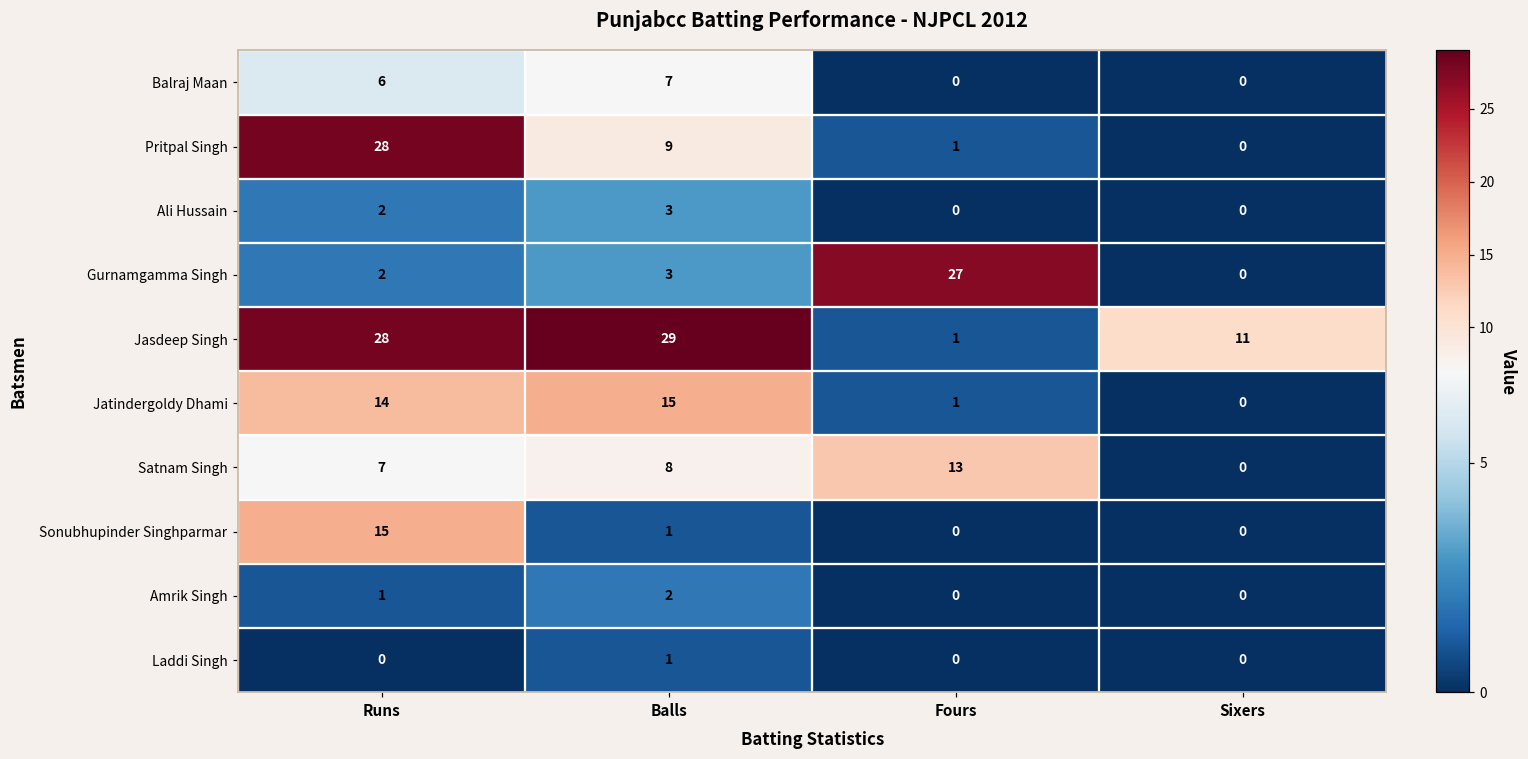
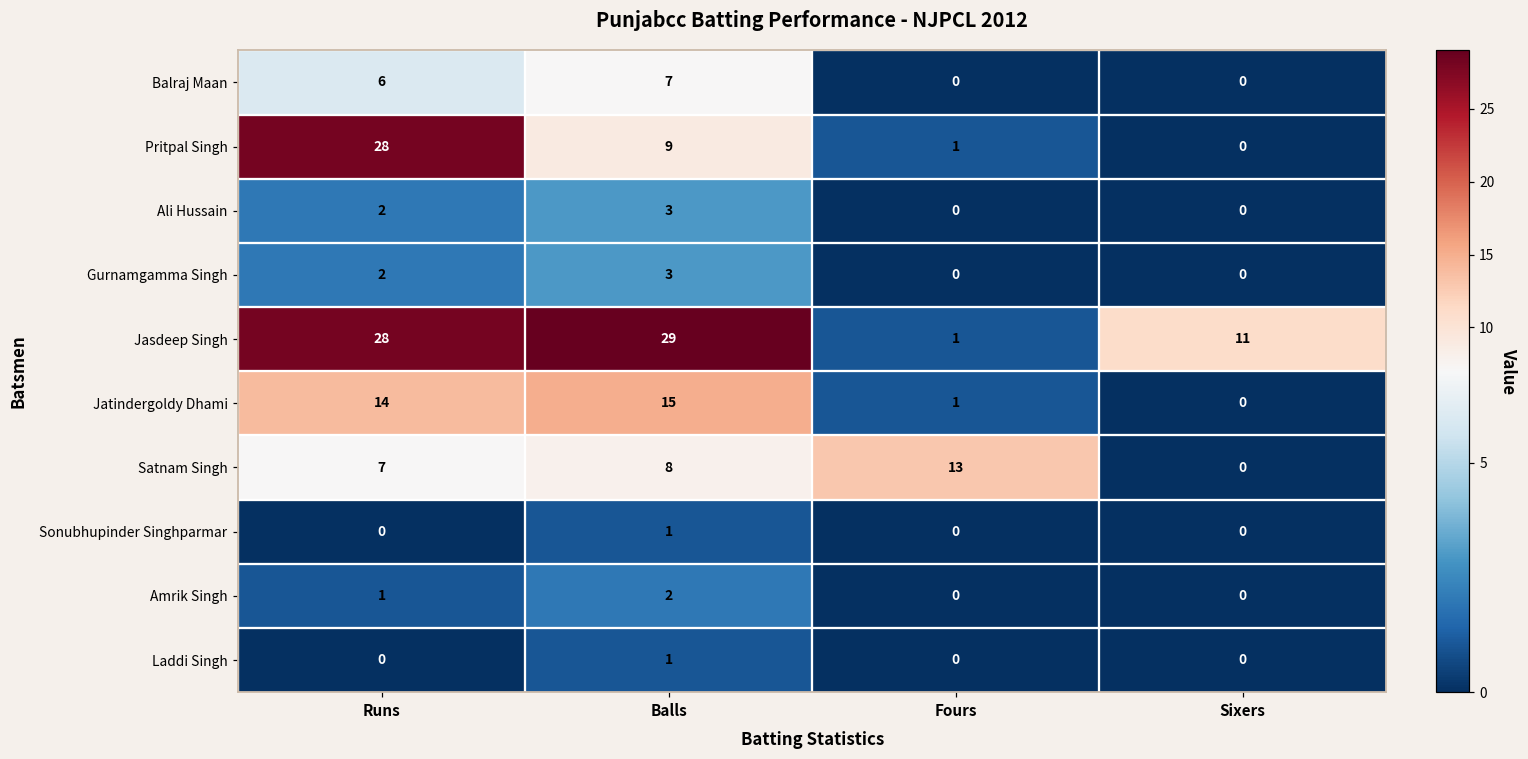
  {
    "Balraj Maan": {
      "Runs": 6,
      "Balls": 7,
      "Fours": 0,
      "Sixers": 0
    },
    "Pritpal Singh": {
      "Runs": 28,
      "Balls": 9,
      "Fours": 1,
      "Sixers": 0
    },
    "Ali Hussain": {
      "Runs": 2,
      "Balls": 3,
      "Fours": 0,
      "Sixers": 0
    },
    "Gurnamgamma Singh": {
      "Runs": 2,
      "Balls": 3,
-     "Fours": 27,
+     "Fours": 0,
      "Sixers": 0
    },
    "Jasdeep Singh": {
      "Runs": 28,
      "Balls": 29,
      "Fours": 1,
      "Sixers": 11
    },
    "Jatindergoldy Dhami": {
      "Runs": 14,
      "Balls": 15,
      "Fours": 1,
      "Sixers": 0
    },
    "Satnam Singh": {
      "Runs": 7,
      "Balls": 8,
      "Fours": 13,
      "Sixers": 0
    },
    "Sonubhupinder Singhparmar": {
-     "Runs": 15,
+     "Runs": 0,
      "Balls": 1,
      "Fours": 0,
      "Sixers": 0
    },
    "Amrik Singh": {
      "Runs": 1,
      "Balls": 2,
      "Fours": 0,
      "Sixers": 0
    },
    "Laddi Singh": {
      "Runs": 0,
      "Balls": 1,
      "Fours": 0,
      "Sixers": 0
    }
  }
